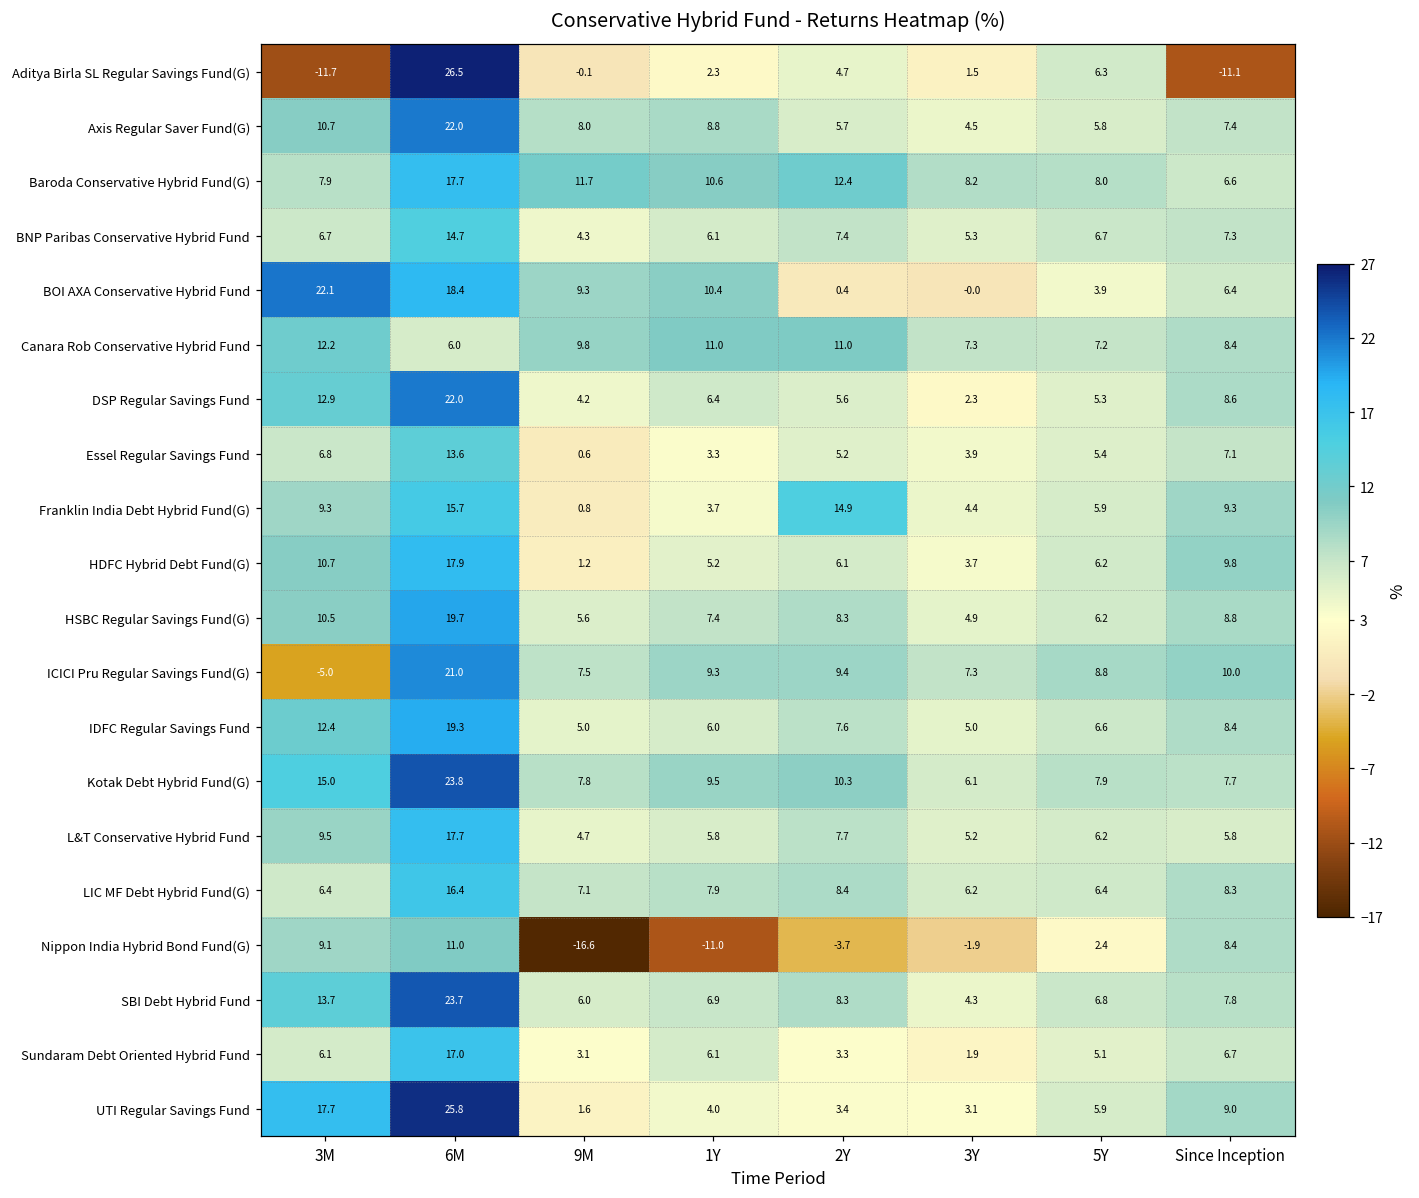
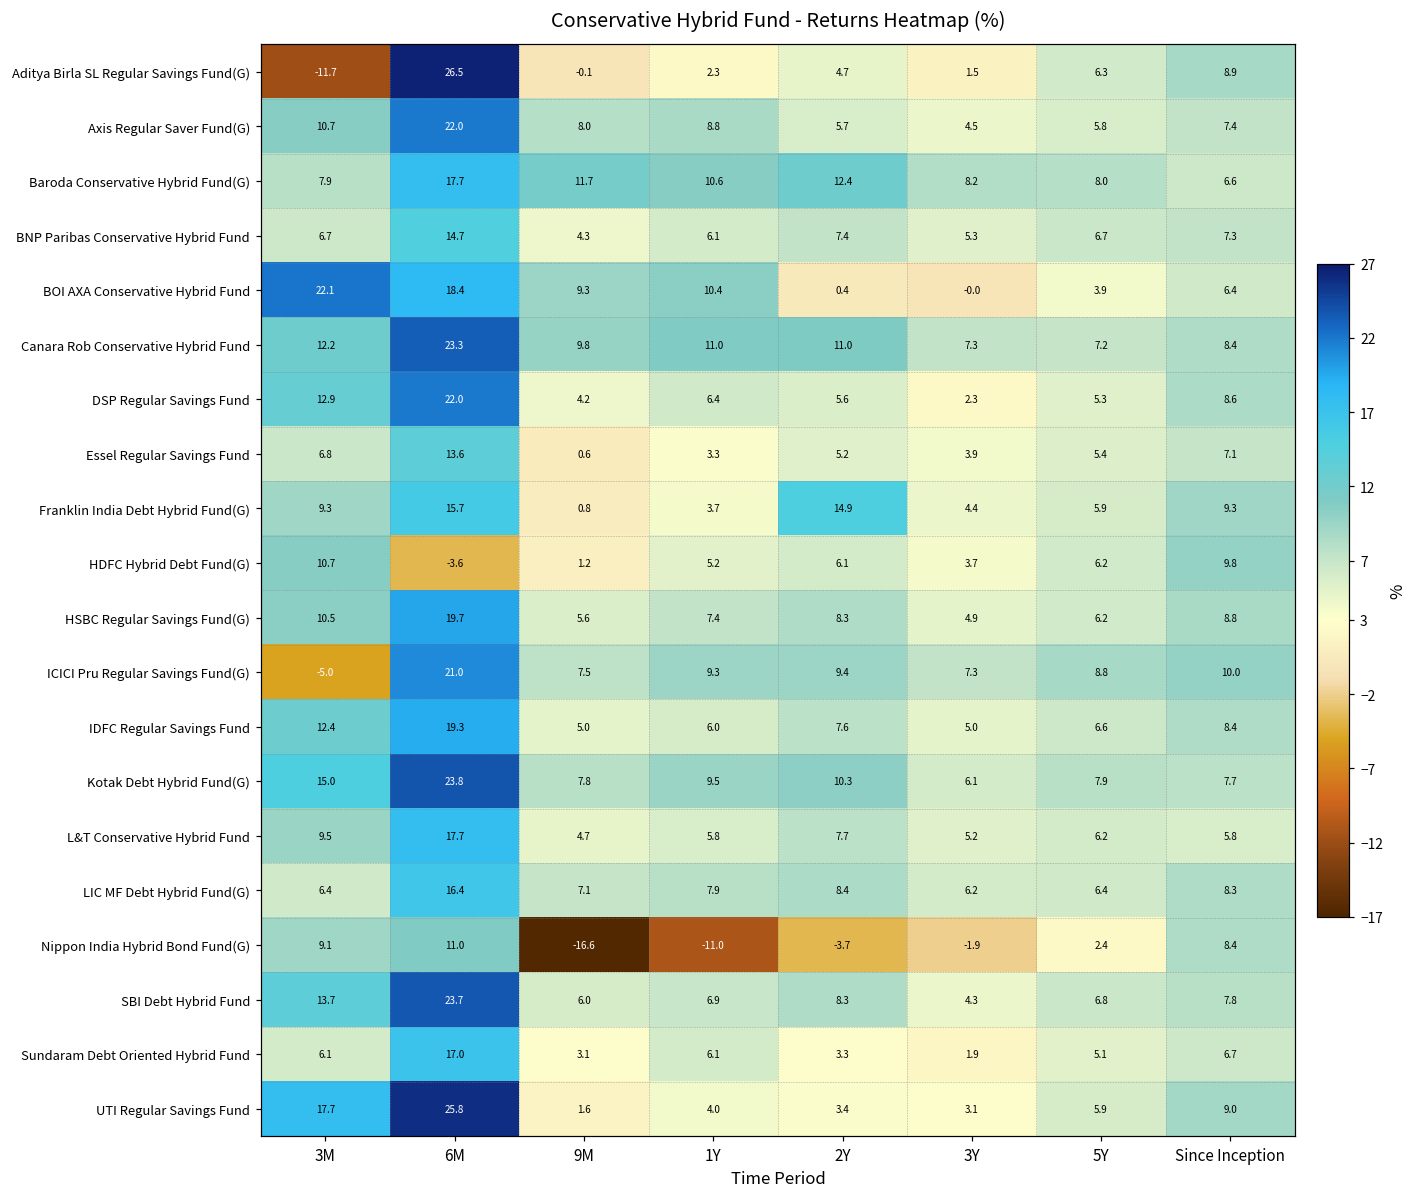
  {
    "Aditya Birla SL Regular Savings Fund(G)": {
      "3M": -11.7,
      "6M": 26.5,
      "9M": -0.1,
      "1Y": 2.3,
      "2Y": 4.7,
      "3Y": 1.5,
      "5Y": 6.3,
-     "Since Inception": -11.1
+     "Since Inception": 8.9
    },
    "Axis Regular Saver Fund(G)": {
      "3M": 10.7,
      "6M": 22.0,
      "9M": 8.0,
      "1Y": 8.8,
      "2Y": 5.7,
      "3Y": 4.5,
      "5Y": 5.8,
      "Since Inception": 7.4
    },
    "Baroda Conservative Hybrid Fund(G)": {
      "3M": 7.9,
      "6M": 17.7,
      "9M": 11.7,
      "1Y": 10.6,
      "2Y": 12.4,
      "3Y": 8.2,
      "5Y": 8.0,
      "Since Inception": 6.6
    },
    "BNP Paribas Conservative Hybrid Fund": {
      "3M": 6.7,
      "6M": 14.7,
      "9M": 4.3,
      "1Y": 6.1,
      "2Y": 7.4,
      "3Y": 5.3,
      "5Y": 6.7,
      "Since Inception": 7.3
    },
    "BOI AXA Conservative Hybrid Fund": {
      "3M": 22.1,
      "6M": 18.4,
      "9M": 9.3,
      "1Y": 10.4,
      "2Y": 0.4,
      "3Y": -0.0,
      "5Y": 3.9,
      "Since Inception": 6.4
    },
    "Canara Rob Conservative Hybrid Fund": {
      "3M": 12.2,
-     "6M": 6.0,
+     "6M": 23.3,
      "9M": 9.8,
      "1Y": 11.0,
      "2Y": 11.0,
      "3Y": 7.3,
      "5Y": 7.2,
      "Since Inception": 8.4
    },
    "DSP Regular Savings Fund": {
      "3M": 12.9,
      "6M": 22.0,
      "9M": 4.2,
      "1Y": 6.4,
      "2Y": 5.6,
      "3Y": 2.3,
      "5Y": 5.3,
      "Since Inception": 8.6
    },
    "Essel Regular Savings Fund": {
      "3M": 6.8,
      "6M": 13.6,
      "9M": 0.6,
      "1Y": 3.3,
      "2Y": 5.2,
      "3Y": 3.9,
      "5Y": 5.4,
      "Since Inception": 7.1
    },
    "Franklin India Debt Hybrid Fund(G)": {
      "3M": 9.3,
      "6M": 15.7,
      "9M": 0.8,
      "1Y": 3.7,
      "2Y": 14.9,
      "3Y": 4.4,
      "5Y": 5.9,
      "Since Inception": 9.3
    },
    "HDFC Hybrid Debt Fund(G)": {
      "3M": 10.7,
-     "6M": 17.9,
+     "6M": -3.6,
      "9M": 1.2,
      "1Y": 5.2,
      "2Y": 6.1,
      "3Y": 3.7,
      "5Y": 6.2,
      "Since Inception": 9.8
    },
    "HSBC Regular Savings Fund(G)": {
      "3M": 10.5,
      "6M": 19.7,
      "9M": 5.6,
      "1Y": 7.4,
      "2Y": 8.3,
      "3Y": 4.9,
      "5Y": 6.2,
      "Since Inception": 8.8
    },
    "ICICI Pru Regular Savings Fund(G)": {
      "3M": -5.0,
      "6M": 21.0,
      "9M": 7.5,
      "1Y": 9.3,
      "2Y": 9.4,
      "3Y": 7.3,
      "5Y": 8.8,
      "Since Inception": 10.0
    },
    "IDFC Regular Savings Fund": {
      "3M": 12.4,
      "6M": 19.3,
      "9M": 5.0,
      "1Y": 6.0,
      "2Y": 7.6,
      "3Y": 5.0,
      "5Y": 6.6,
      "Since Inception": 8.4
    },
    "Kotak Debt Hybrid Fund(G)": {
      "3M": 15.0,
      "6M": 23.8,
      "9M": 7.8,
      "1Y": 9.5,
      "2Y": 10.3,
      "3Y": 6.1,
      "5Y": 7.9,
      "Since Inception": 7.7
    },
    "L&T Conservative Hybrid Fund": {
      "3M": 9.5,
      "6M": 17.7,
      "9M": 4.7,
      "1Y": 5.8,
      "2Y": 7.7,
      "3Y": 5.2,
      "5Y": 6.2,
      "Since Inception": 5.8
    },
    "LIC MF Debt Hybrid Fund(G)": {
      "3M": 6.4,
      "6M": 16.4,
      "9M": 7.1,
      "1Y": 7.9,
      "2Y": 8.4,
      "3Y": 6.2,
      "5Y": 6.4,
      "Since Inception": 8.3
    },
    "Nippon India Hybrid Bond Fund(G)": {
      "3M": 9.1,
      "6M": 11.0,
      "9M": -16.6,
      "1Y": -11.0,
      "2Y": -3.7,
      "3Y": -1.9,
      "5Y": 2.4,
      "Since Inception": 8.4
    },
    "SBI Debt Hybrid Fund": {
      "3M": 13.7,
      "6M": 23.7,
      "9M": 6.0,
      "1Y": 6.9,
      "2Y": 8.3,
      "3Y": 4.3,
      "5Y": 6.8,
      "Since Inception": 7.8
    },
    "Sundaram Debt Oriented Hybrid Fund": {
      "3M": 6.1,
      "6M": 17.0,
      "9M": 3.1,
      "1Y": 6.1,
      "2Y": 3.3,
      "3Y": 1.9,
      "5Y": 5.1,
      "Since Inception": 6.7
    },
    "UTI Regular Savings Fund": {
      "3M": 17.7,
      "6M": 25.8,
      "9M": 1.6,
      "1Y": 4.0,
      "2Y": 3.4,
      "3Y": 3.1,
      "5Y": 5.9,
      "Since Inception": 9.0
    }
  }
